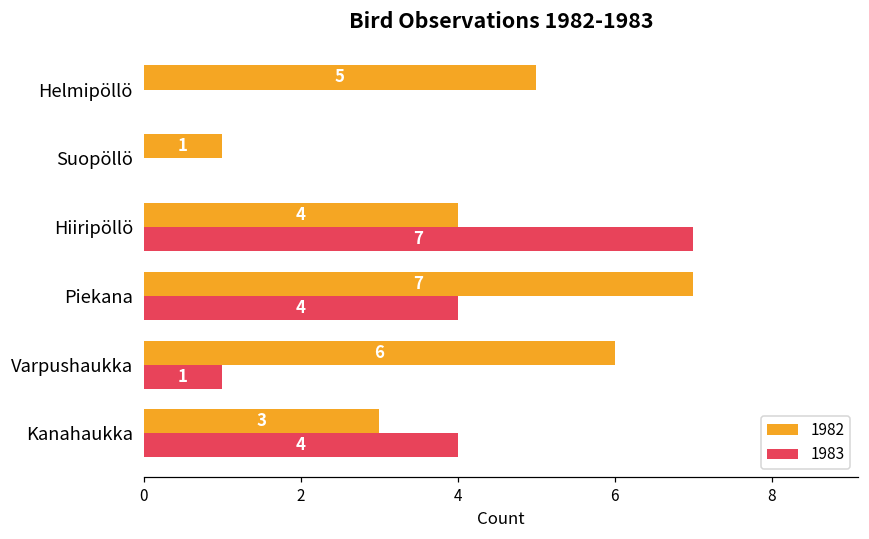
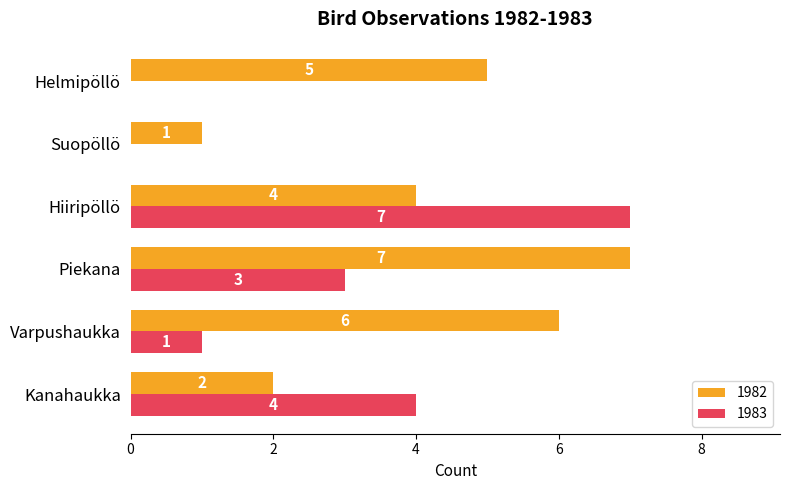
  {
    "1982": {
      "Helmipöllö": 5,
      "Suopöllö": 1,
      "Hiiripöllö": 4,
      "Piekana": 7,
      "Varpushaukka": 6,
-     "Kanahaukka": 3
+     "Kanahaukka": 2
    },
    "1983": {
      "Hiiripöllö": 7,
-     "Piekana": 4,
+     "Piekana": 3,
      "Varpushaukka": 1,
      "Kanahaukka": 4
    }
  }
